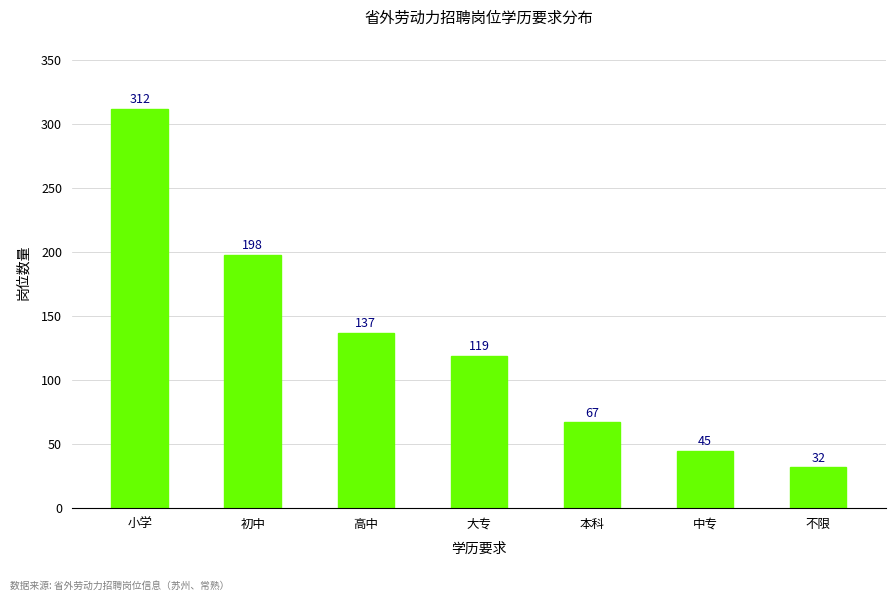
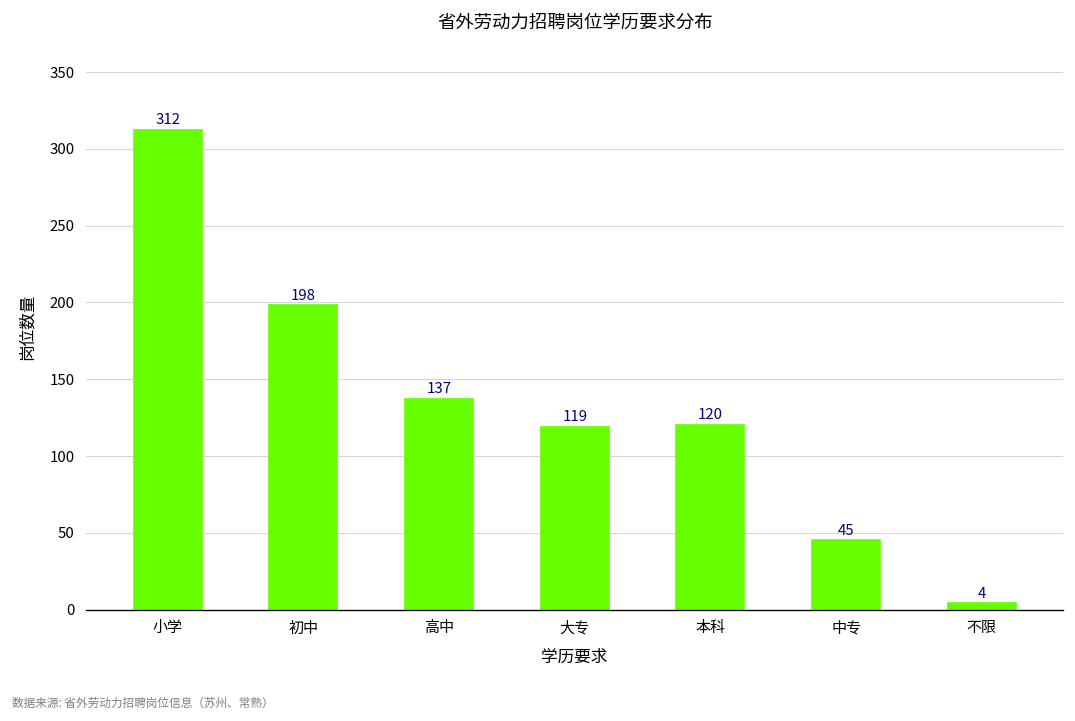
  {
    "小学": 312,
    "初中": 198,
    "高中": 137,
    "大专": 119,
-   "本科": 67,
+   "本科": 120,
    "中专": 45,
-   "不限": 32
+   "不限": 4
  }
